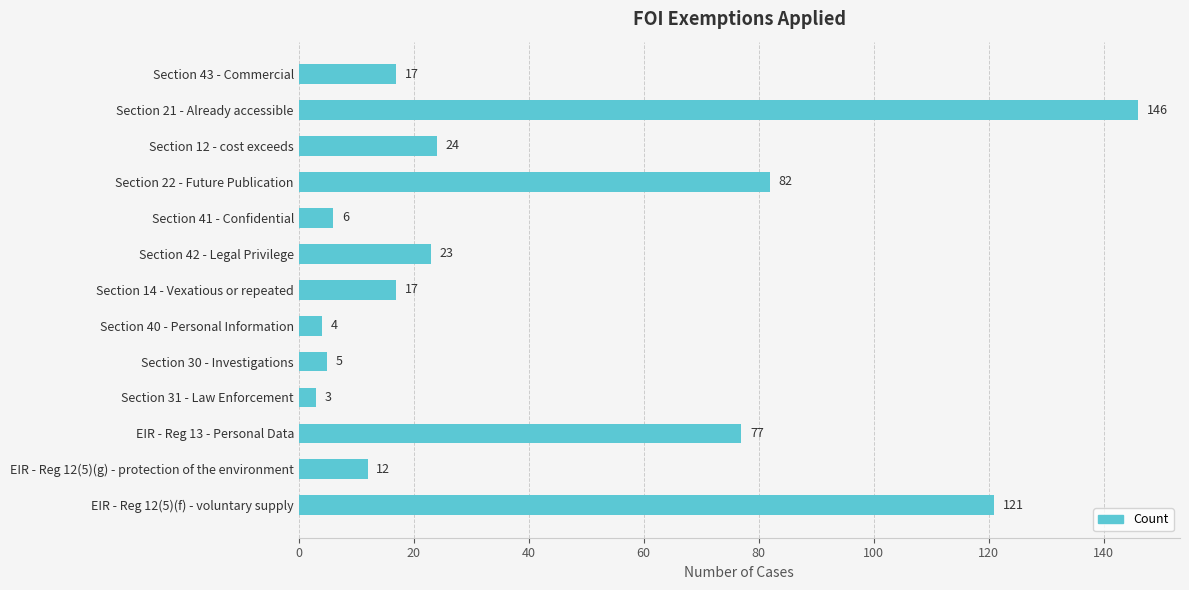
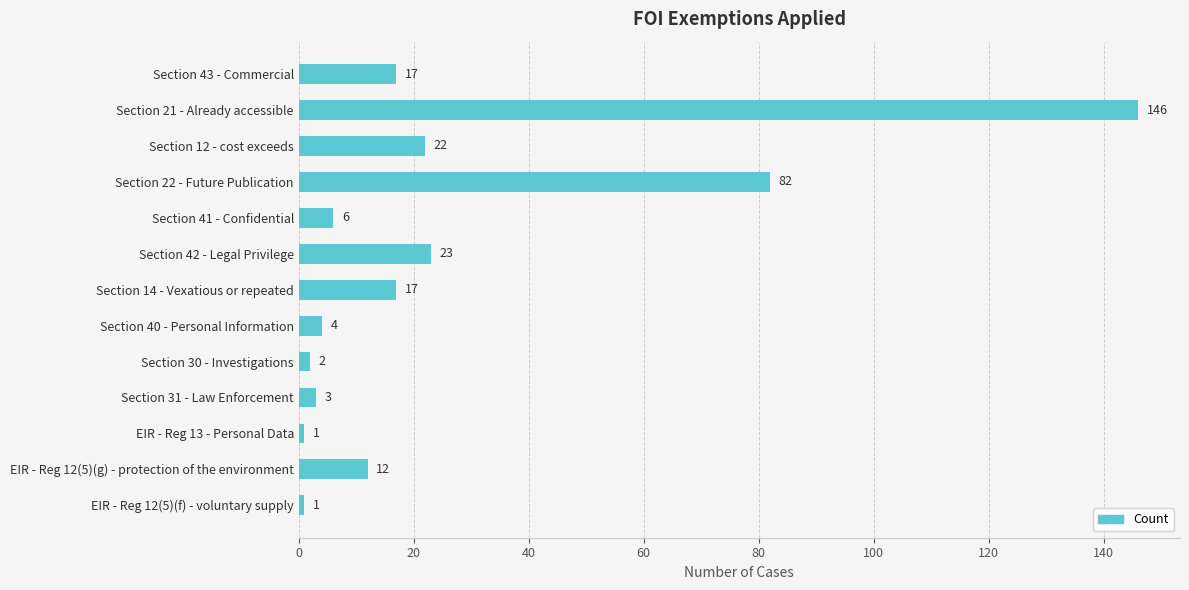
  {
    "Section 43 - Commercial": 17,
    "Section 21 - Already accessible": 146,
-   "Section 12 - cost exceeds": 24,
+   "Section 12 - cost exceeds": 22,
    "Section 22 - Future Publication": 82,
    "Section 41 - Confidential": 6,
    "Section 42 - Legal Privilege": 23,
    "Section 14 - Vexatious or repeated": 17,
    "Section 40 - Personal Information": 4,
-   "Section 30 - Investigations": 5,
+   "Section 30 - Investigations": 2,
    "Section 31 - Law Enforcement": 3,
-   "EIR - Reg 13 - Personal Data": 77,
+   "EIR - Reg 13 - Personal Data": 1,
    "EIR - Reg 12(5)(g) - protection of the environment": 12,
-   "EIR - Reg 12(5)(f) - voluntary supply": 121
+   "EIR - Reg 12(5)(f) - voluntary supply": 1
  }
